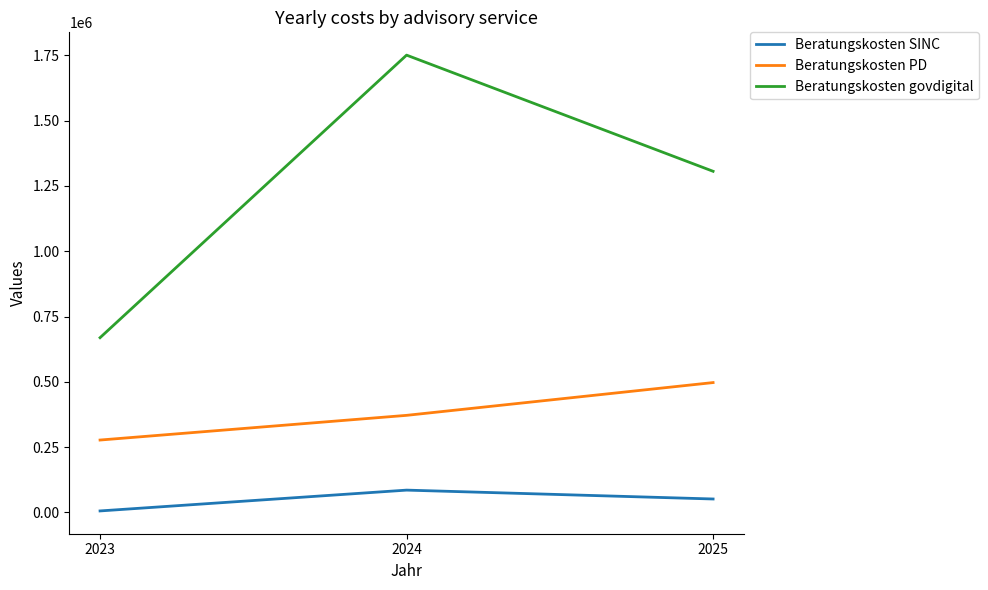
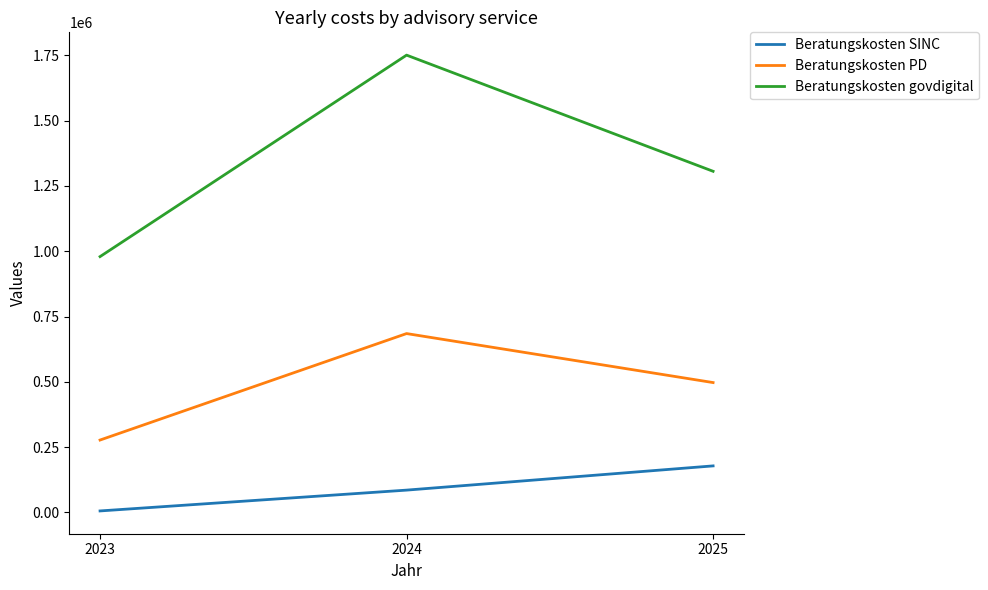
  {
    "Beratungskosten SINC": {
      "2023": 10000,
      "2024": 90000,
-     "2025": 50000
+     "2025": 180000
    },
    "Beratungskosten PD": {
      "2023": 280000,
-     "2024": 370000,
+     "2024": 680000,
      "2025": 500000
    },
    "Beratungskosten govdigital": {
-     "2023": 670000,
+     "2023": 980000,
      "2024": 1750000,
      "2025": 1310000
    }
  }
